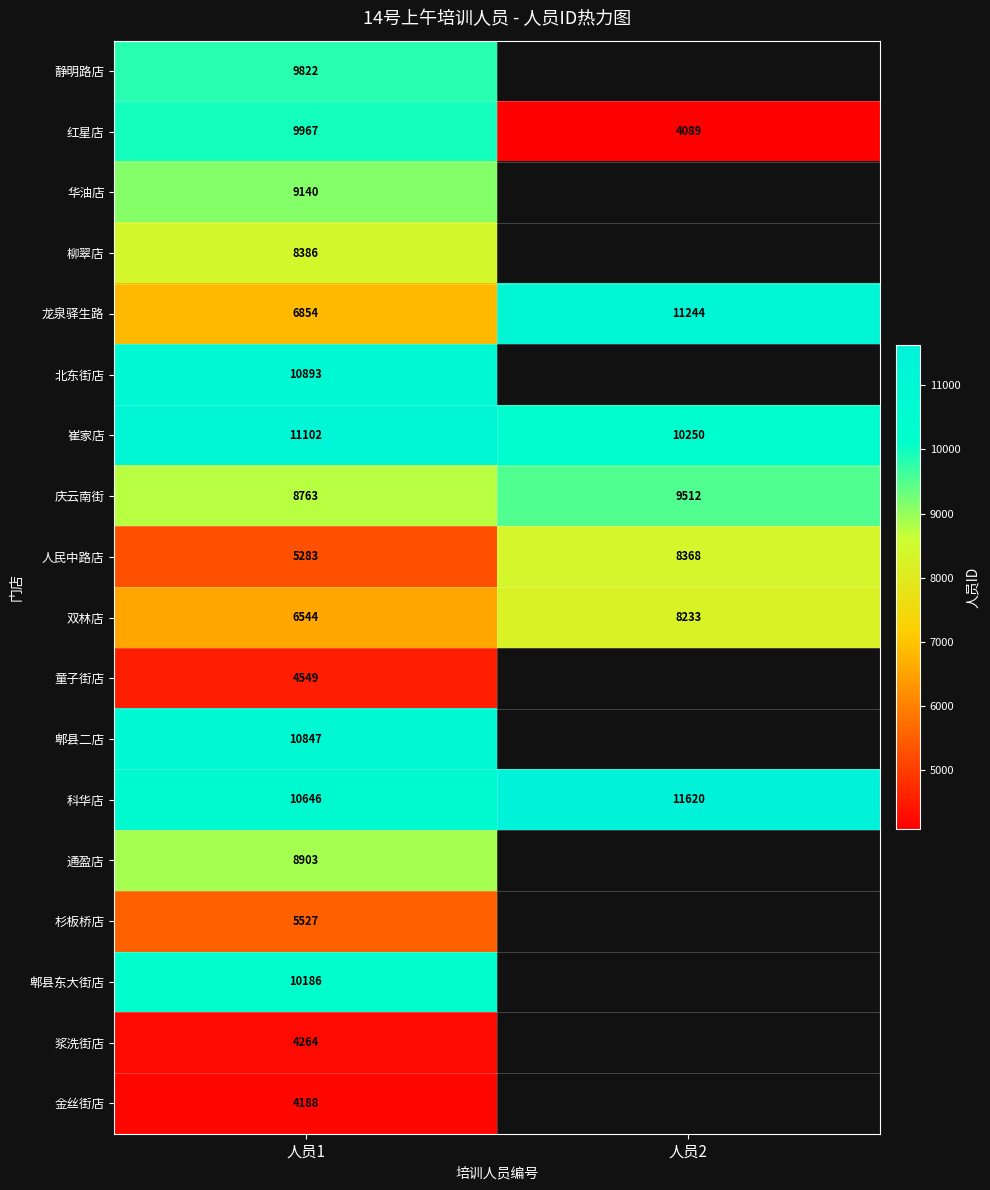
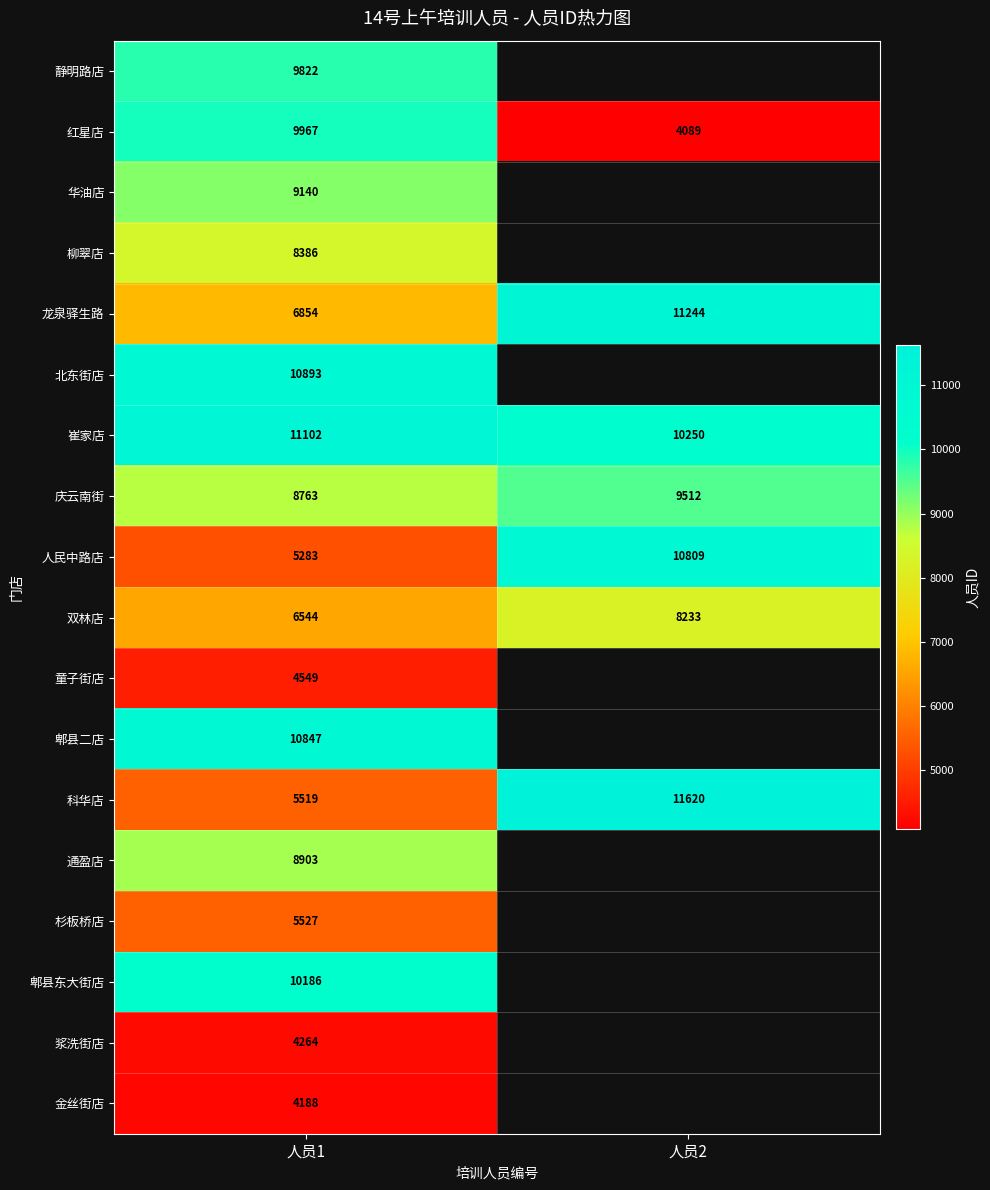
  {
    "静明路店": {
      "人员1": 9822
    },
    "红星店": {
      "人员1": 9967,
      "人员2": 4089
    },
    "华油店": {
      "人员1": 9140
    },
    "柳翠店": {
      "人员1": 8386
    },
    "龙泉驿生路": {
      "人员1": 6854,
      "人员2": 11244
    },
    "北东街店": {
      "人员1": 10893
    },
    "崔家店": {
      "人员1": 11102,
      "人员2": 10250
    },
    "庆云南街": {
      "人员1": 8763,
      "人员2": 9512
    },
    "人民中路店": {
      "人员1": 5283,
-     "人员2": 8368
+     "人员2": 10809
    },
    "双林店": {
      "人员1": 6544,
      "人员2": 8233
    },
    "童子街店": {
      "人员1": 4549
    },
    "郫县二店": {
      "人员1": 10847
    },
    "科华店": {
-     "人员1": 10646,
+     "人员1": 5519,
      "人员2": 11620
    },
    "通盈店": {
      "人员1": 8903
    },
    "杉板桥店": {
      "人员1": 5527
    },
    "郫县东大街店": {
      "人员1": 10186
    },
    "浆洗街店": {
      "人员1": 4264
    },
    "金丝街店": {
      "人员1": 4188
    }
  }
